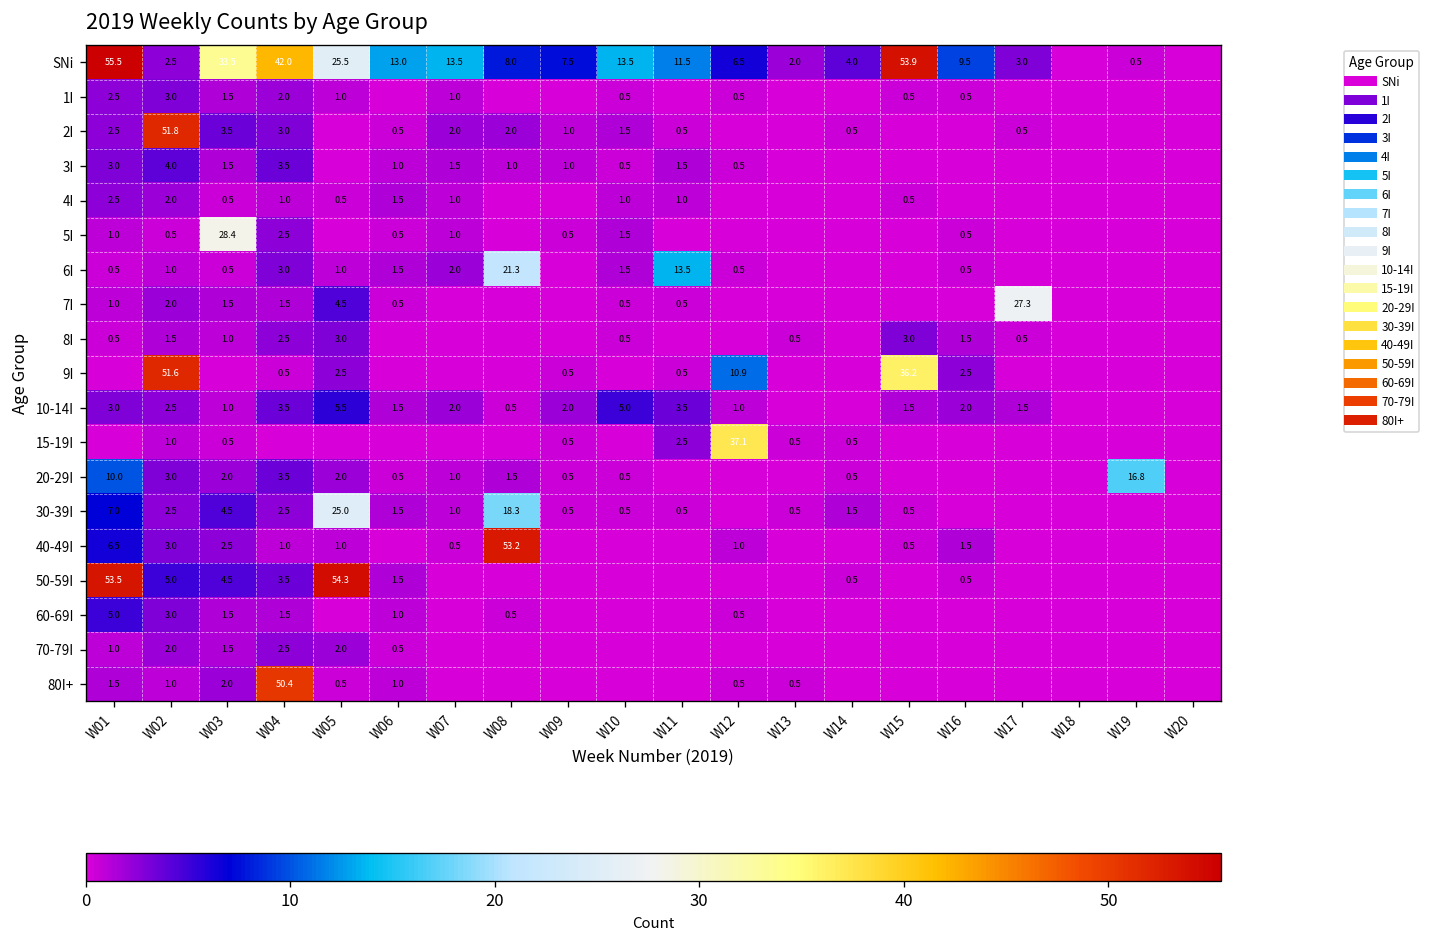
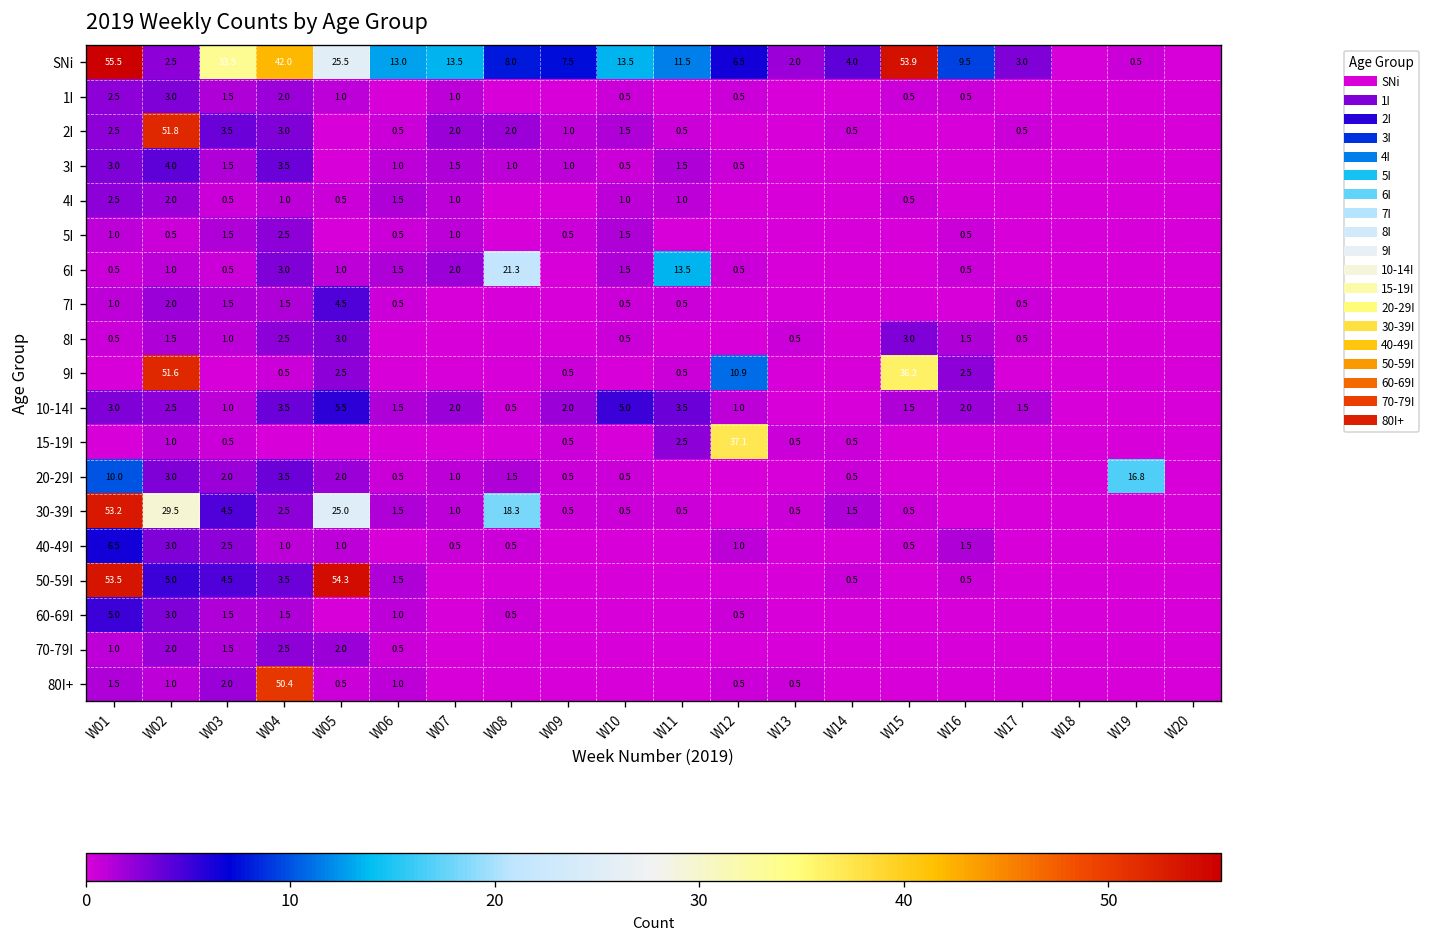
  {
    "SNi": {
      "W01": 55.5,
      "W02": 2.5,
      "W03": 33.5,
      "W04": 42.0,
      "W05": 25.5,
      "W06": 13.0,
      "W07": 13.5,
      "W08": 8.0,
      "W09": 7.5,
      "W10": 13.5,
      "W11": 11.5,
      "W12": 6.5,
      "W13": 2.0,
      "W14": 4.0,
      "W15": 53.9,
      "W16": 9.5,
      "W17": 3.0,
      "W19": 0.5
    },
    "1I": {
      "W01": 2.5,
      "W02": 3.0,
      "W03": 1.5,
      "W04": 2.0,
      "W05": 1.0,
      "W07": 1.0,
      "W10": 0.5,
      "W12": 0.5,
      "W15": 0.5,
      "W16": 0.5
    },
    "2I": {
      "W01": 2.5,
      "W02": 51.8,
      "W03": 3.5,
      "W04": 3.0,
      "W06": 0.5,
      "W07": 2.0,
      "W08": 2.0,
      "W09": 1.0,
      "W10": 1.5,
      "W11": 0.5,
      "W14": 0.5,
      "W17": 0.5
    },
    "3I": {
      "W01": 3.0,
      "W02": 4.0,
      "W03": 1.5,
      "W04": 3.5,
      "W06": 1.0,
      "W07": 1.5,
      "W08": 1.0,
      "W09": 1.0,
      "W10": 0.5,
      "W11": 1.5,
      "W12": 0.5
    },
    "4I": {
      "W01": 2.5,
      "W02": 2.0,
      "W03": 0.5,
      "W04": 1.0,
      "W05": 0.5,
      "W06": 1.5,
      "W07": 1.0,
      "W10": 1.0,
      "W11": 1.0,
      "W15": 0.5
    },
    "5I": {
      "W01": 1.0,
      "W02": 0.5,
-     "W03": 28.4,
+     "W03": 1.5,
      "W04": 2.5,
      "W06": 0.5,
      "W07": 1.0,
      "W09": 0.5,
      "W10": 1.5,
      "W16": 0.5
    },
    "6I": {
      "W01": 0.5,
      "W02": 1.0,
      "W03": 0.5,
      "W04": 3.0,
      "W05": 1.0,
      "W06": 1.5,
      "W07": 2.0,
      "W08": 21.3,
      "W10": 1.5,
      "W11": 13.5,
      "W12": 0.5,
      "W16": 0.5
    },
    "7I": {
      "W01": 1.0,
      "W02": 2.0,
      "W03": 1.5,
      "W04": 1.5,
      "W05": 4.5,
      "W06": 0.5,
      "W10": 0.5,
      "W11": 0.5,
-     "W17": 27.3
+     "W17": 0.5
    },
    "8I": {
      "W01": 0.5,
      "W02": 1.5,
      "W03": 1.0,
      "W04": 2.5,
      "W05": 3.0,
      "W10": 0.5,
      "W13": 0.5,
      "W15": 3.0,
      "W16": 1.5,
      "W17": 0.5
    },
    "9I": {
      "W02": 51.6,
      "W04": 0.5,
      "W05": 2.5,
      "W09": 0.5,
      "W11": 0.5,
      "W12": 10.9,
      "W15": 36.2,
      "W16": 2.5
    },
    "10-14I": {
      "W01": 3.0,
      "W02": 2.5,
      "W03": 1.0,
      "W04": 3.5,
      "W05": 5.5,
      "W06": 1.5,
      "W07": 2.0,
      "W08": 0.5,
      "W09": 2.0,
      "W10": 5.0,
      "W11": 3.5,
      "W12": 1.0,
      "W15": 1.5,
      "W16": 2.0,
      "W17": 1.5
    },
    "15-19I": {
      "W02": 1.0,
      "W03": 0.5,
      "W09": 0.5,
      "W11": 2.5,
      "W12": 37.1,
      "W13": 0.5,
      "W14": 0.5
    },
    "20-29I": {
      "W01": 10.0,
      "W02": 3.0,
      "W03": 2.0,
      "W04": 3.5,
      "W05": 2.0,
      "W06": 0.5,
      "W07": 1.0,
      "W08": 1.5,
      "W09": 0.5,
      "W10": 0.5,
      "W14": 0.5,
      "W19": 16.8
    },
    "30-39I": {
-     "W01": 7.0,
-     "W02": 2.5,
+     "W01": 53.2,
+     "W02": 29.5,
      "W03": 4.5,
      "W04": 2.5,
      "W05": 25.0,
      "W06": 1.5,
      "W07": 1.0,
      "W08": 18.3,
      "W09": 0.5,
      "W10": 0.5,
      "W11": 0.5,
      "W13": 0.5,
      "W14": 1.5,
      "W15": 0.5
    },
    "40-49I": {
      "W01": 6.5,
      "W02": 3.0,
      "W03": 2.5,
      "W04": 1.0,
      "W05": 1.0,
      "W07": 0.5,
-     "W08": 53.2,
+     "W08": 0.5,
      "W12": 1.0,
      "W15": 0.5,
      "W16": 1.5
    },
    "50-59I": {
      "W01": 53.5,
      "W02": 5.0,
      "W03": 4.5,
      "W04": 3.5,
      "W05": 54.3,
      "W06": 1.5,
      "W14": 0.5,
      "W16": 0.5
    },
    "60-69I": {
      "W01": 5.0,
      "W02": 3.0,
      "W03": 1.5,
      "W04": 1.5,
      "W06": 1.0,
      "W08": 0.5,
      "W12": 0.5
    },
    "70-79I": {
      "W01": 1.0,
      "W02": 2.0,
      "W03": 1.5,
      "W04": 2.5,
      "W05": 2.0,
      "W06": 0.5
    },
    "80I+": {
      "W01": 1.5,
      "W02": 1.0,
      "W03": 2.0,
      "W04": 50.4,
      "W05": 0.5,
      "W06": 1.0,
      "W12": 0.5,
      "W13": 0.5
    }
  }
